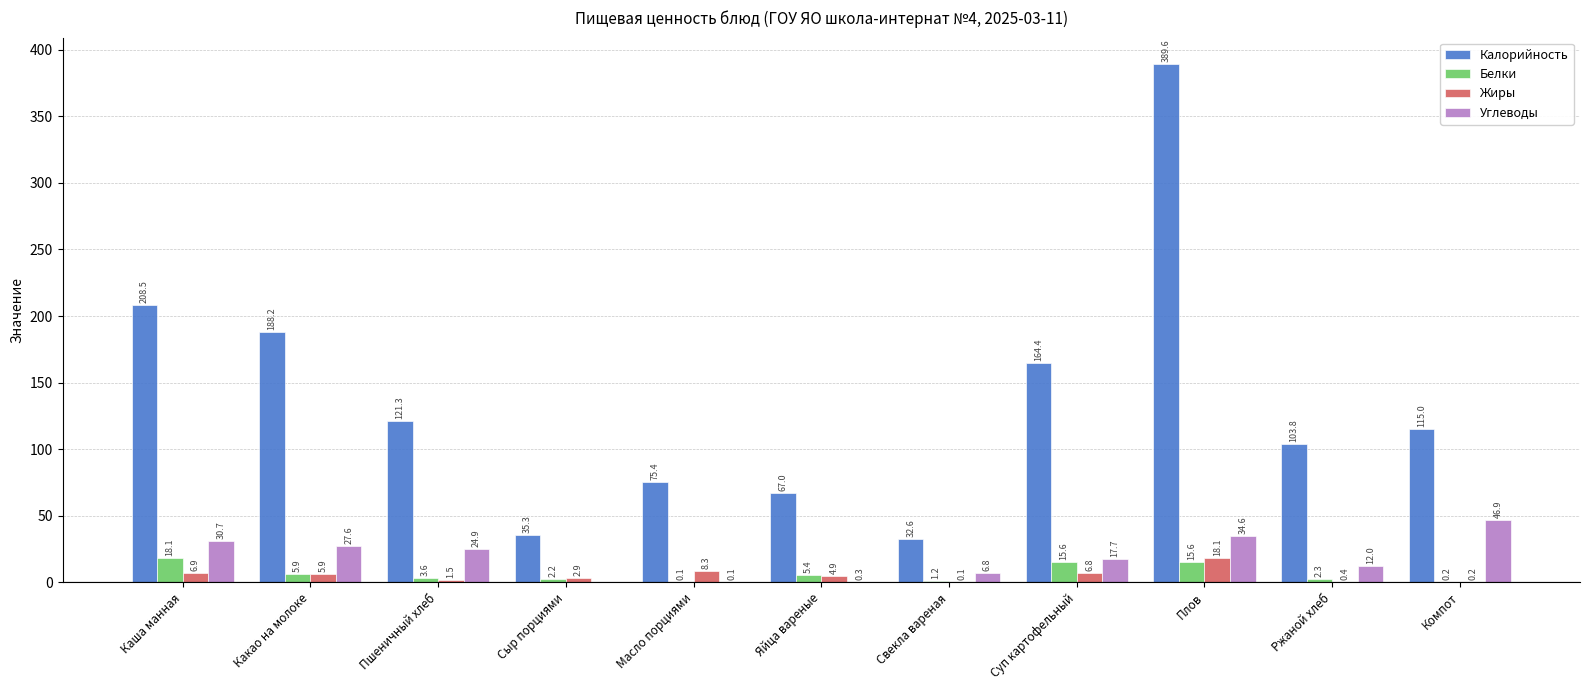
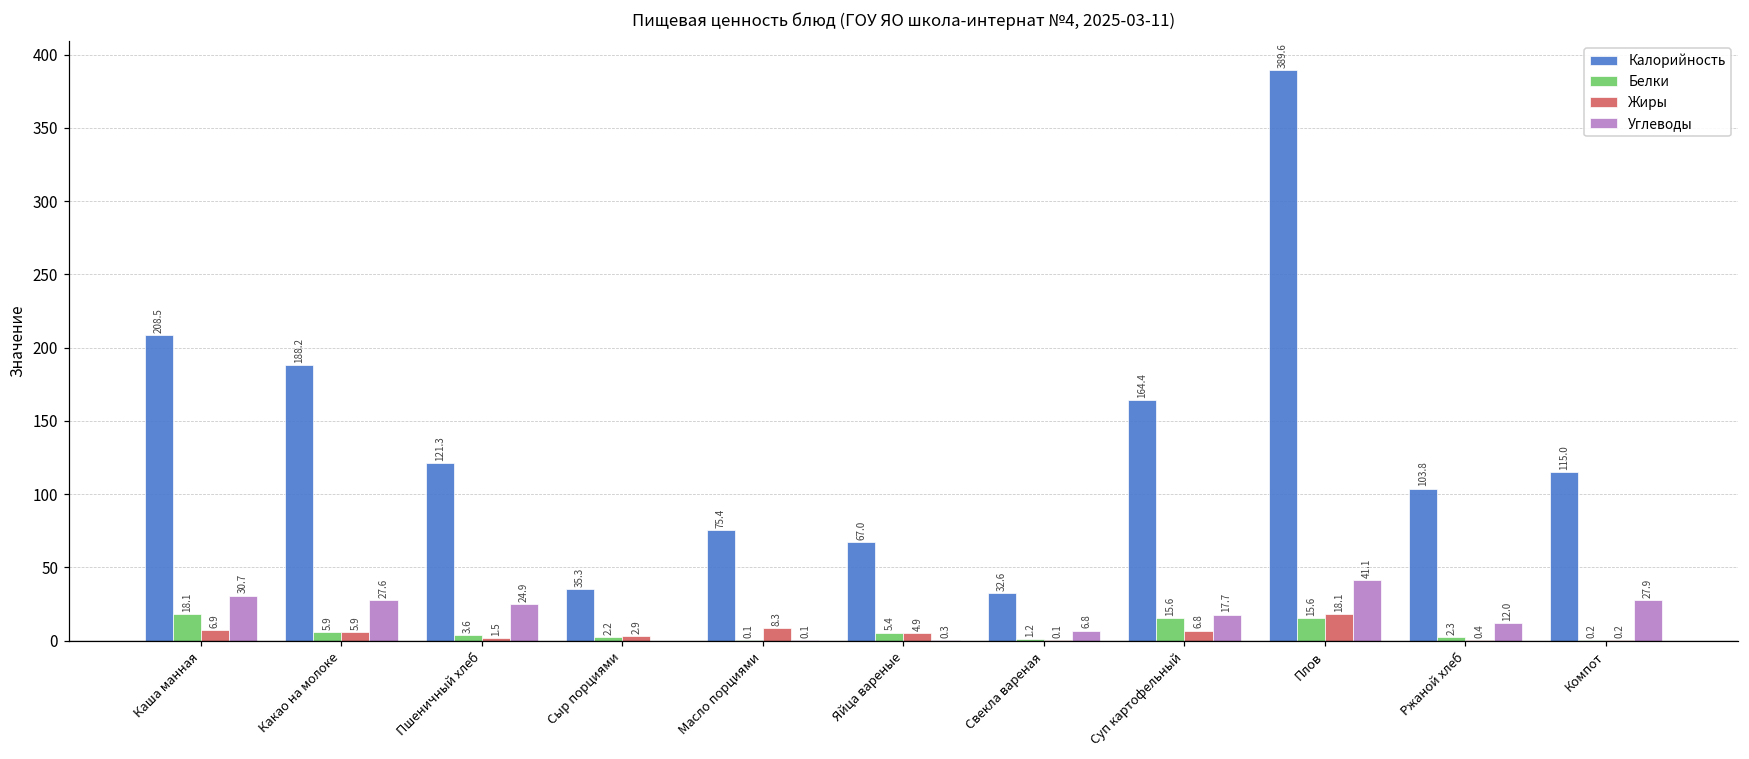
  {
    "Калорийность": {
      "Каша манная": 208.5,
      "Какао на молоке": 188.2,
      "Пшеничный хлеб": 121.3,
      "Сыр порциями": 35.3,
      "Масло порциями": 75.4,
      "Яйца вареные": 67.0,
      "Свекла вареная": 32.6,
      "Суп картофельный": 164.4,
      "Плов": 389.6,
      "Ржаной хлеб": 103.8,
      "Компот": 115.0
    },
    "Белки": {
      "Каша манная": 18.1,
      "Какао на молоке": 5.9,
      "Пшеничный хлеб": 3.6,
      "Сыр порциями": 2.2,
      "Масло порциями": 0.1,
      "Яйца вареные": 5.4,
      "Свекла вареная": 1.2,
      "Суп картофельный": 15.6,
      "Плов": 15.6,
      "Ржаной хлеб": 2.3,
      "Компот": 0.2
    },
    "Жиры": {
      "Каша манная": 6.9,
      "Какао на молоке": 5.9,
      "Пшеничный хлеб": 1.5,
      "Сыр порциями": 2.9,
      "Масло порциями": 8.3,
      "Яйца вареные": 4.9,
      "Свекла вареная": 0.1,
      "Суп картофельный": 6.8,
      "Плов": 18.1,
      "Ржаной хлеб": 0.4,
      "Компот": 0.2
    },
    "Углеводы": {
      "Каша манная": 30.7,
      "Какао на молоке": 27.6,
      "Пшеничный хлеб": 24.9,
      "Масло порциями": 0.1,
      "Яйца вареные": 0.3,
      "Свекла вареная": 6.8,
      "Суп картофельный": 17.7,
-     "Плов": 34.6,
+     "Плов": 41.1,
      "Ржаной хлеб": 12.0,
-     "Компот": 46.9
+     "Компот": 27.9
    }
  }
